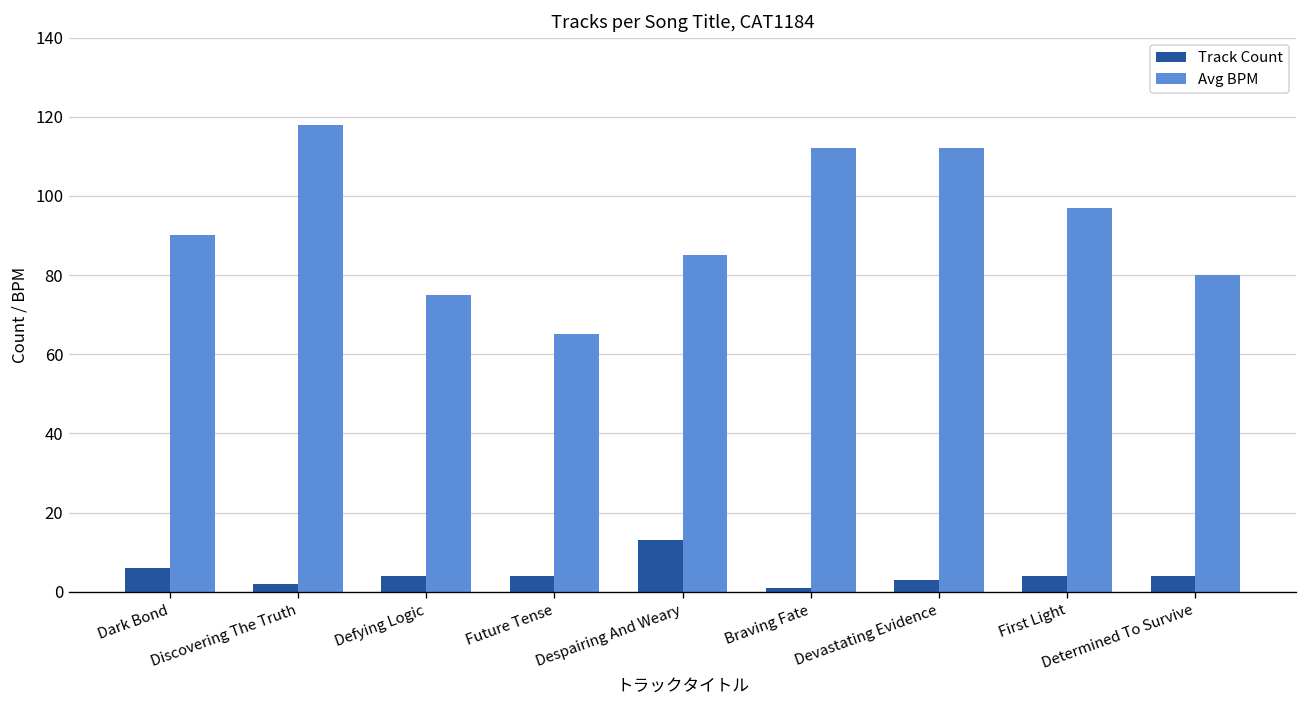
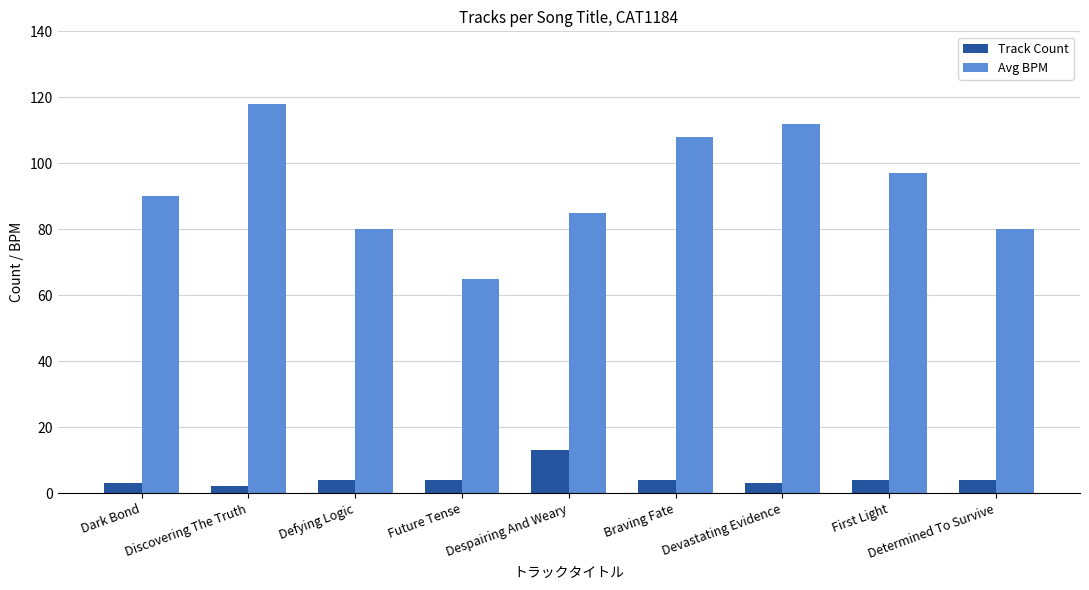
  {
    "Track Count": {
-     "Dark Bond": 6,
+     "Dark Bond": 3,
      "Discovering The Truth": 2,
      "Defying Logic": 4,
      "Future Tense": 4,
      "Despairing And Weary": 13,
-     "Braving Fate": 1,
+     "Braving Fate": 4,
      "Devastating Evidence": 3,
      "First Light": 4,
      "Determined To Survive": 4
    },
    "Avg BPM": {
      "Dark Bond": 90,
      "Discovering The Truth": 118,
-     "Defying Logic": 75,
+     "Defying Logic": 80,
      "Future Tense": 65,
      "Despairing And Weary": 85,
-     "Braving Fate": 112,
+     "Braving Fate": 108,
      "Devastating Evidence": 112,
      "First Light": 97,
      "Determined To Survive": 80
    }
  }
